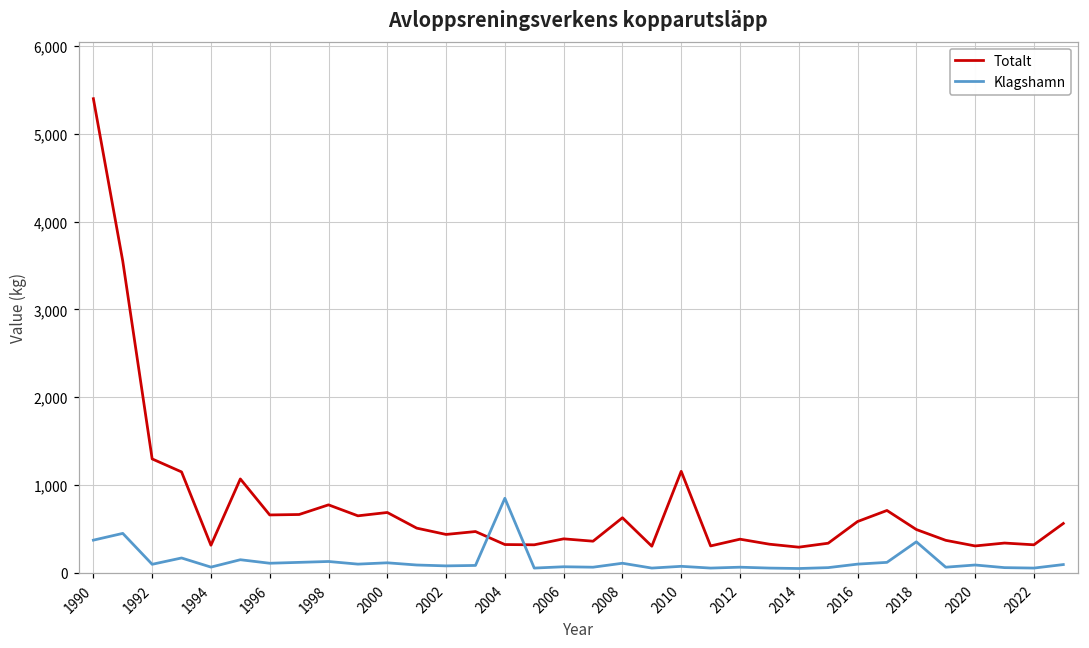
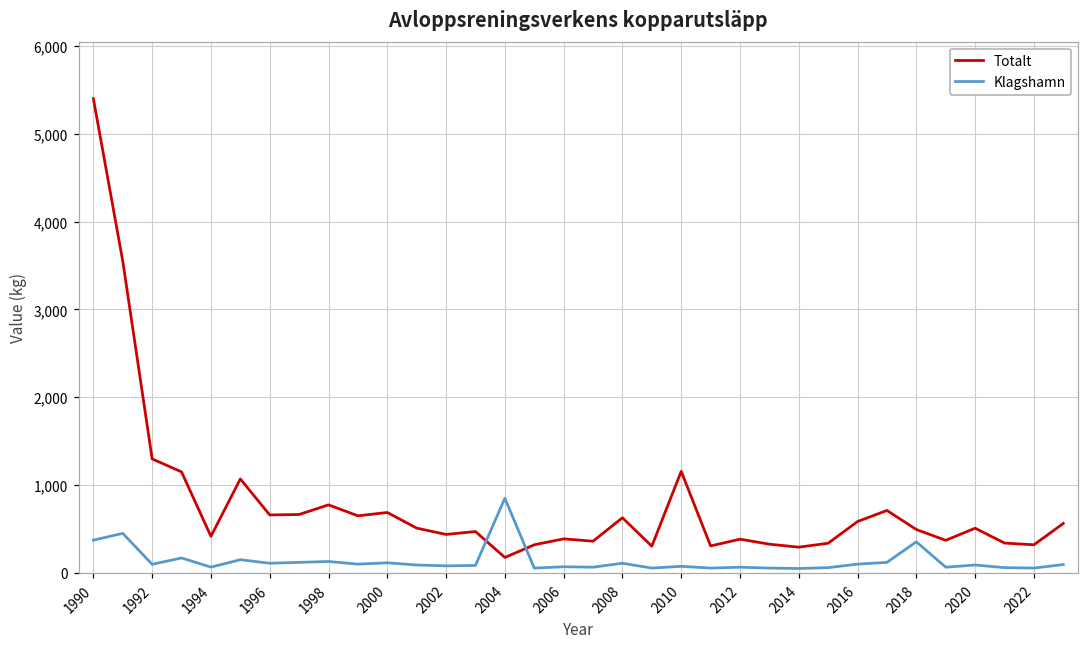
  {
    "Totalt": {
      "1990": "5,400",
      "1992": "1,300",
-     "1994": "300",
+     "1994": "400",
      "1996": "700",
      "1998": "800",
      "2000": "700",
      "2002": "400",
-     "2004": "300",
+     "2004": "200",
      "2006": "400",
      "2008": "600",
      "2010": "1,200",
      "2012": "400",
      "2014": "300",
      "2016": "600",
      "2018": "500",
-     "2020": "300",
+     "2020": "500",
      "2022": "300"
    },
    "Klagshamn": {
      "1990": "400",
      "1992": "100",
      "1994": "100",
      "1996": "100",
      "1998": "100",
      "2000": "100",
      "2002": "100",
      "2004": "900",
      "2006": "100",
      "2008": "100",
      "2010": "100",
      "2012": "100",
      "2014": "100",
      "2016": "100",
      "2018": "400",
      "2020": "100",
      "2022": "100"
    }
  }
